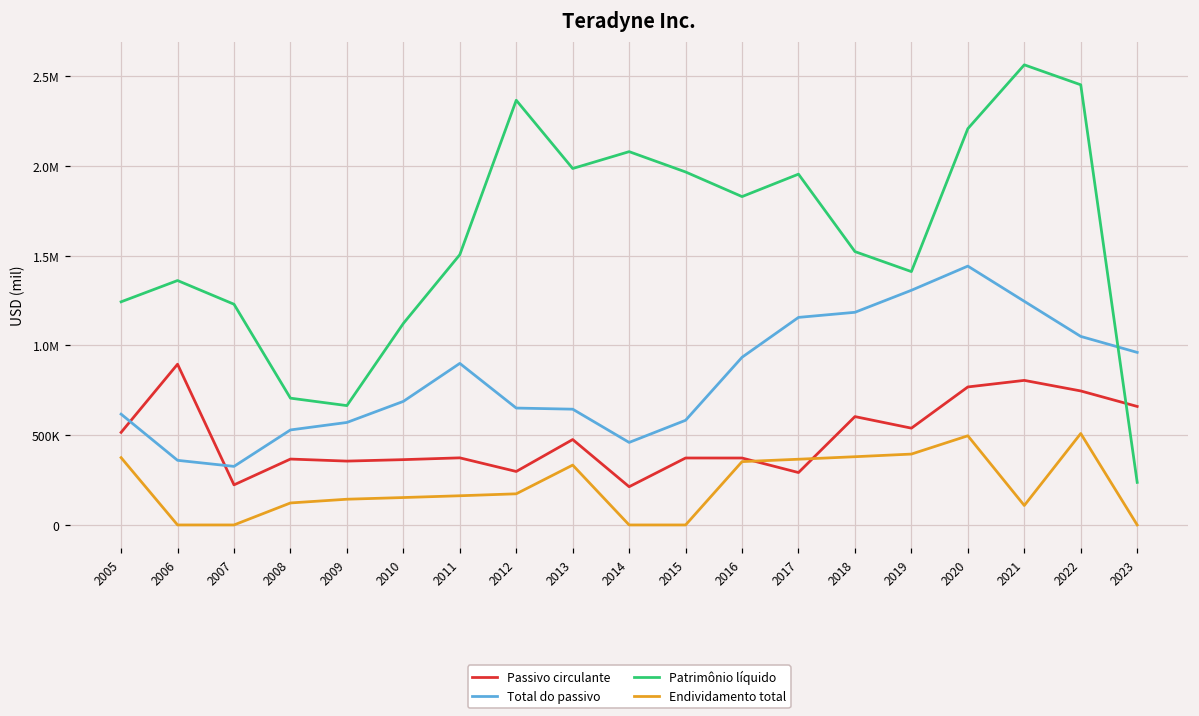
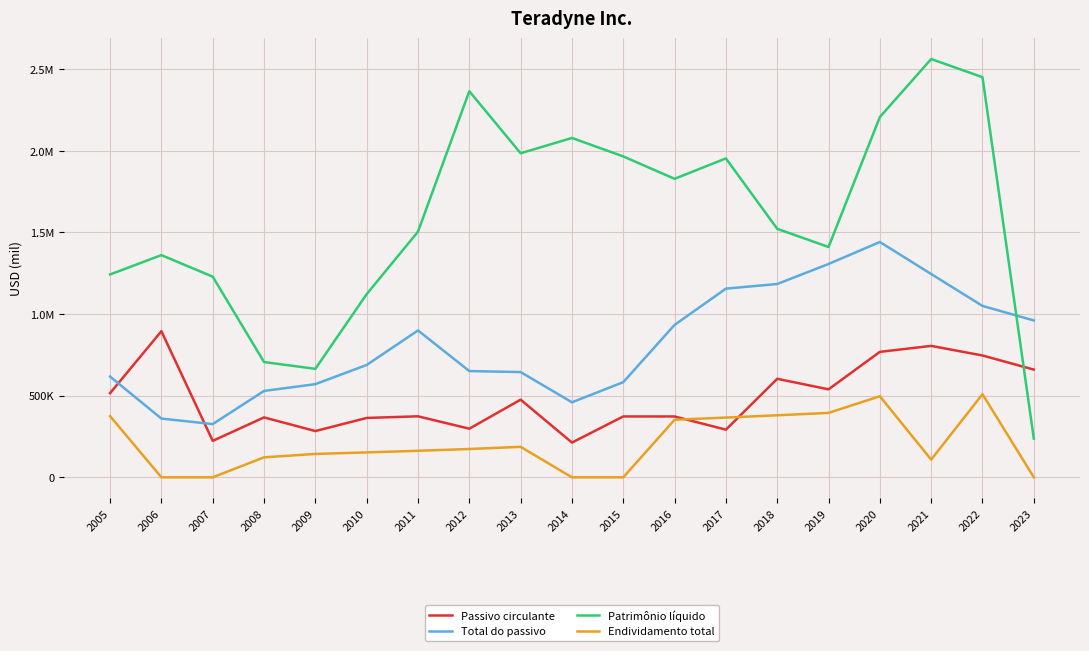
  {
    "Passivo circulante": {
      "2005": 520000,
      "2006": 900000,
      "2007": 220000,
      "2008": 370000,
-     "2009": 360000,
+     "2009": 280000,
      "2010": 360000,
      "2011": 370000,
      "2012": 300000,
      "2013": 480000,
      "2014": 210000,
      "2015": 370000,
      "2016": 370000,
      "2017": 290000,
      "2018": 600000,
      "2019": 540000,
      "2020": 770000,
      "2021": 810000,
      "2022": 750000,
      "2023": 660000
    },
    "Total do passivo": {
      "2005": 620000,
      "2006": 360000,
      "2007": 330000,
      "2008": 530000,
      "2009": 570000,
      "2010": 690000,
      "2011": 900000,
      "2012": 650000,
      "2013": 640000,
      "2014": 460000,
      "2015": 580000,
      "2016": 930000,
      "2017": 1160000,
      "2018": 1180000,
      "2019": 1310000,
      "2020": 1440000,
      "2021": 1250000,
      "2022": 1050000,
      "2023": 960000
    },
    "Patrimônio líquido": {
      "2005": 1240000,
      "2006": 1360000,
      "2007": 1230000,
      "2008": 710000,
      "2009": 660000,
      "2010": 1120000,
      "2011": 1510000,
      "2012": 2370000,
      "2013": 1990000,
      "2014": 2080000,
      "2015": 1970000,
      "2016": 1830000,
      "2017": 1950000,
      "2018": 1520000,
      "2019": 1410000,
      "2020": 2210000,
      "2021": 2560000,
      "2022": 2450000,
      "2023": 240000
    },
    "Endividamento total": {
      "2005": 370000,
      "2006": 0,
      "2007": 0,
      "2008": 120000,
      "2009": 140000,
      "2010": 150000,
      "2011": 160000,
      "2012": 170000,
-     "2013": 330000,
+     "2013": 190000,
      "2014": 0,
      "2015": 0,
      "2016": 350000,
      "2017": 370000,
      "2018": 380000,
      "2019": 390000,
      "2020": 500000,
      "2021": 110000,
      "2022": 510000,
      "2023": 0
    }
  }
